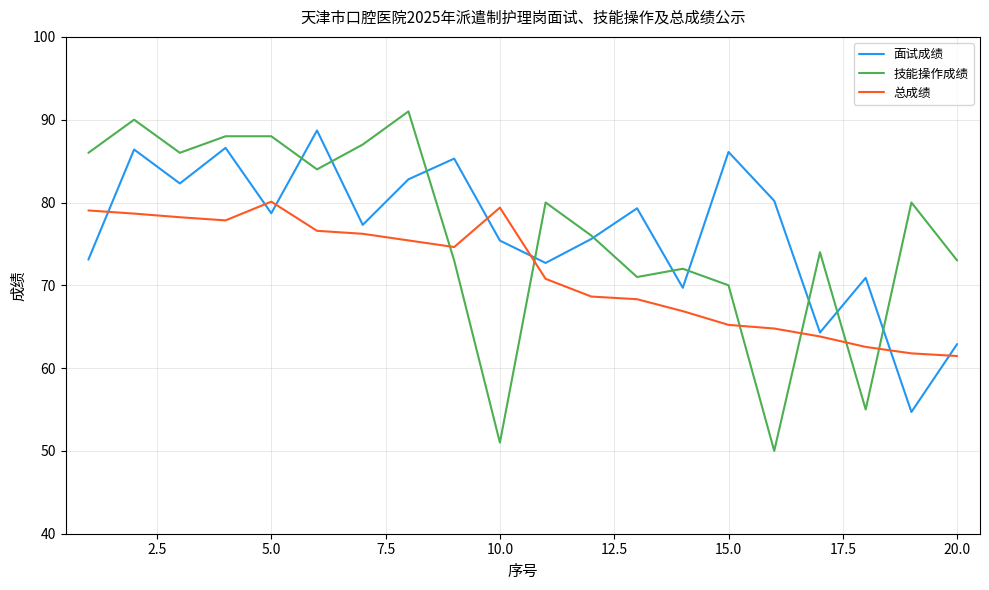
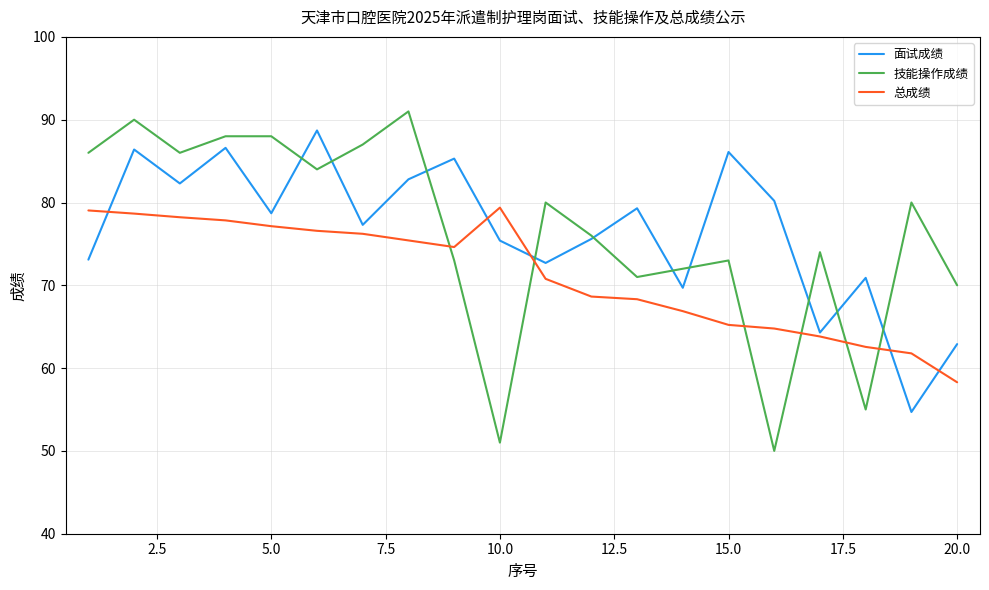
  {
    "面试成绩": {
      "5.0": 79,
      "10.0": 75,
      "15.0": 86,
      "20.0": 63
    },
    "技能操作成绩": {
      "5.0": 88,
      "10.0": 51,
-     "15.0": 70,
-     "20.0": 73
+     "15.0": 73,
+     "20.0": 70
    },
    "总成绩": {
-     "5.0": 80,
+     "5.0": 77,
      "10.0": 79,
      "15.0": 65,
-     "20.0": 61
+     "20.0": 58
    }
  }
